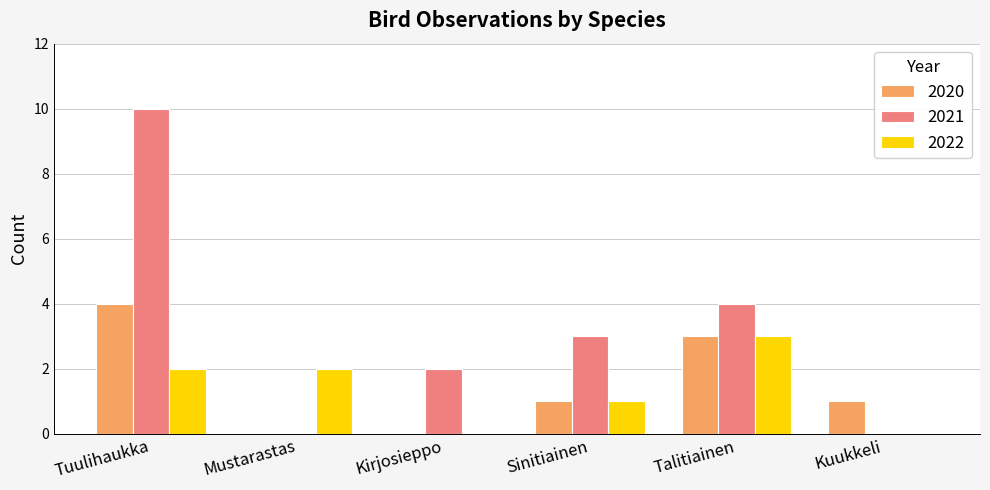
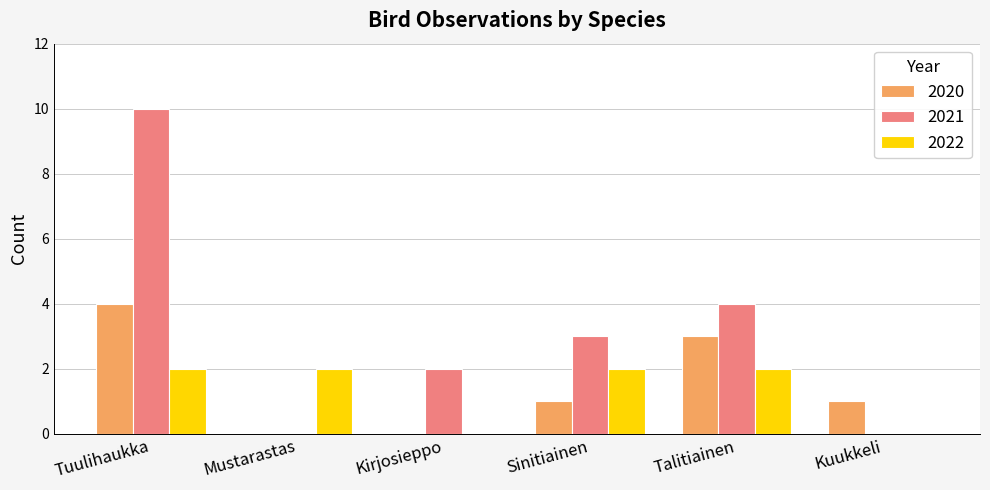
  {
    "2022": {
      "Tuulihaukka": 2,
      "Mustarastas": 2,
      "Kirjosieppo": 0,
-     "Sinitiainen": 1,
-     "Talitiainen": 3,
+     "Sinitiainen": 2,
+     "Talitiainen": 2,
      "Kuukkeli": 0
    }
  }
